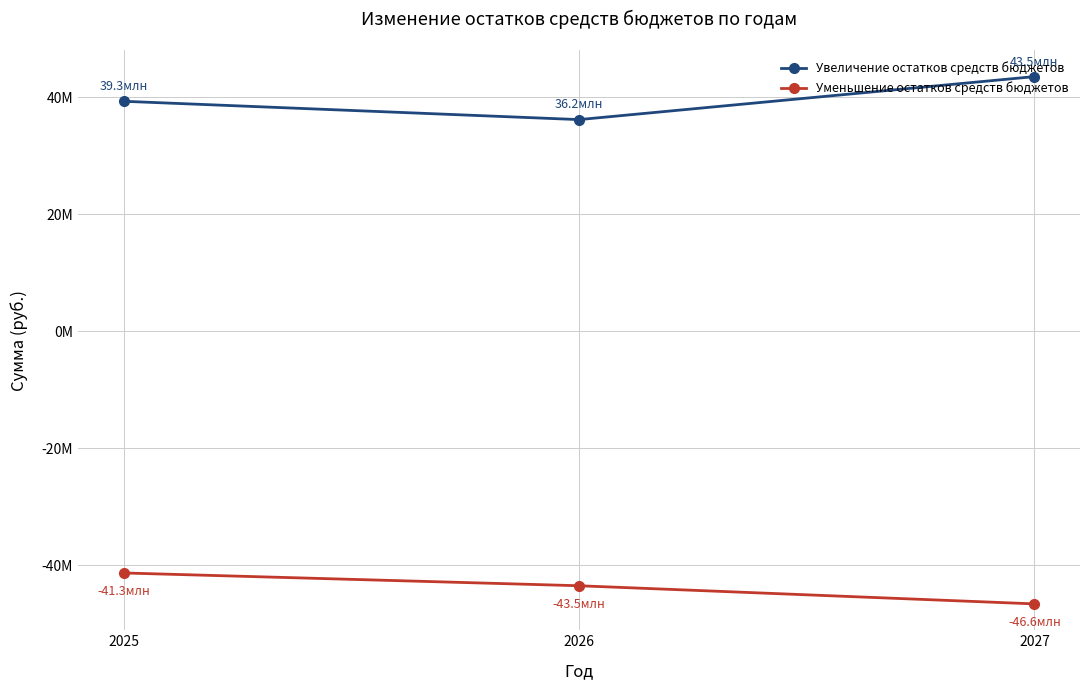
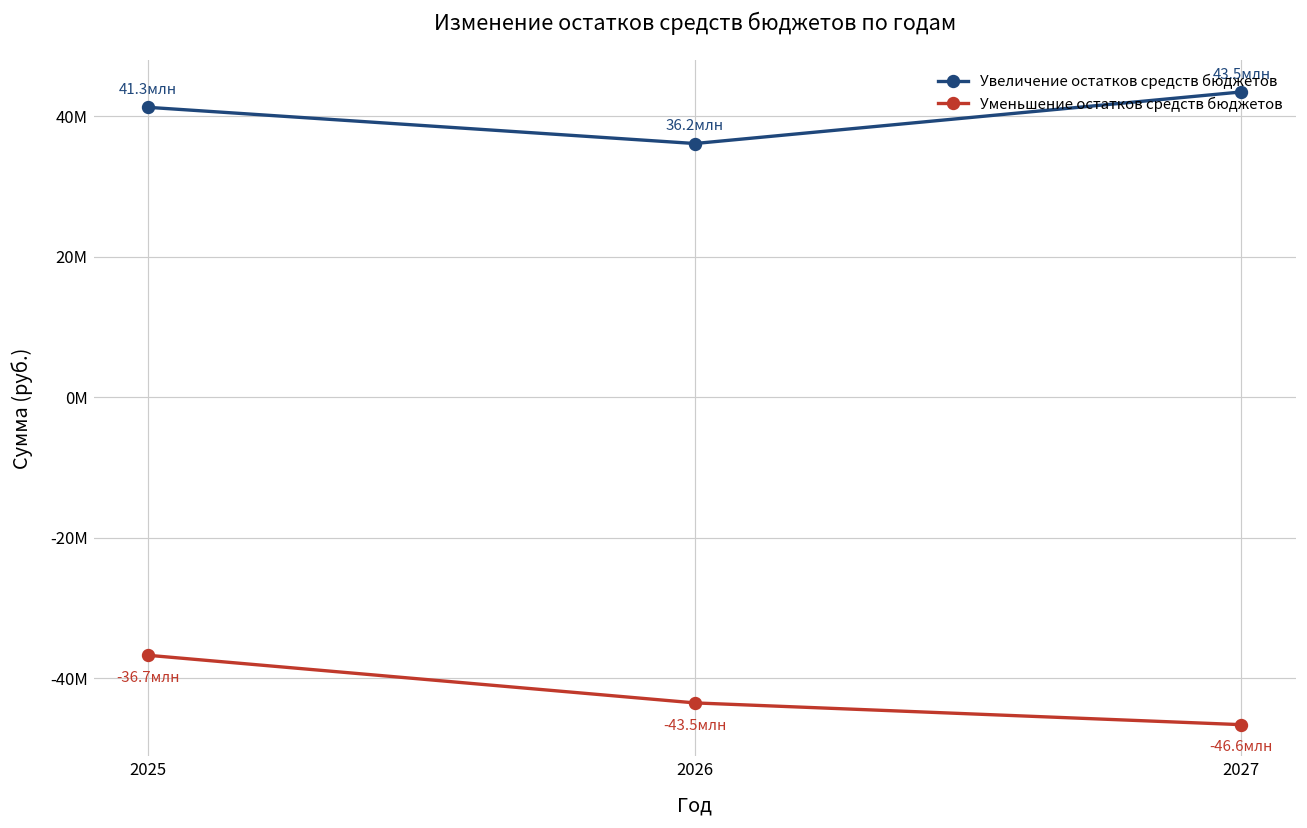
  {
    "Увеличение остатков средств бюджетов": {
-     "2025": 39.3
+     "2025": 41.3
    },
    "Уменьшение остатков средств бюджетов": {
-     "2025": -41.3
+     "2025": -36.7
    }
  }
